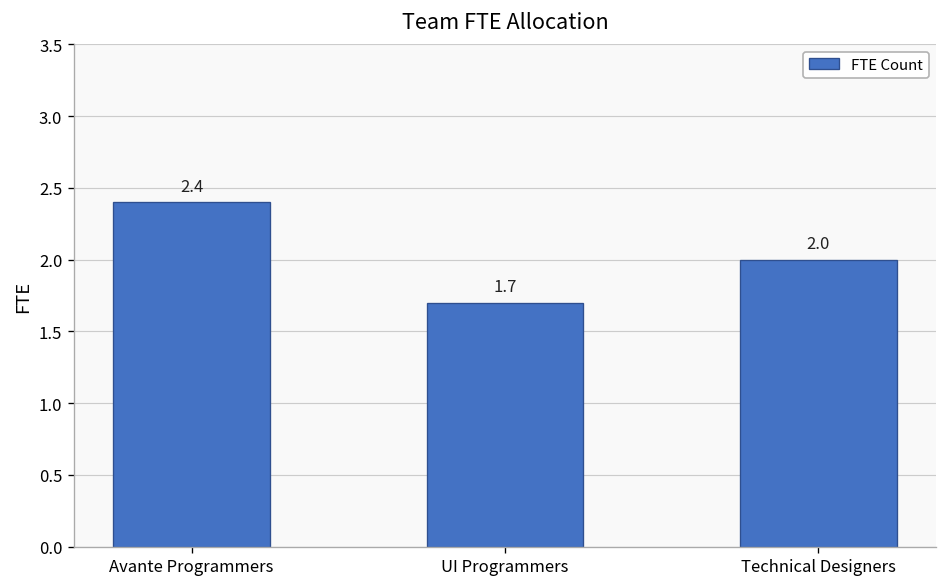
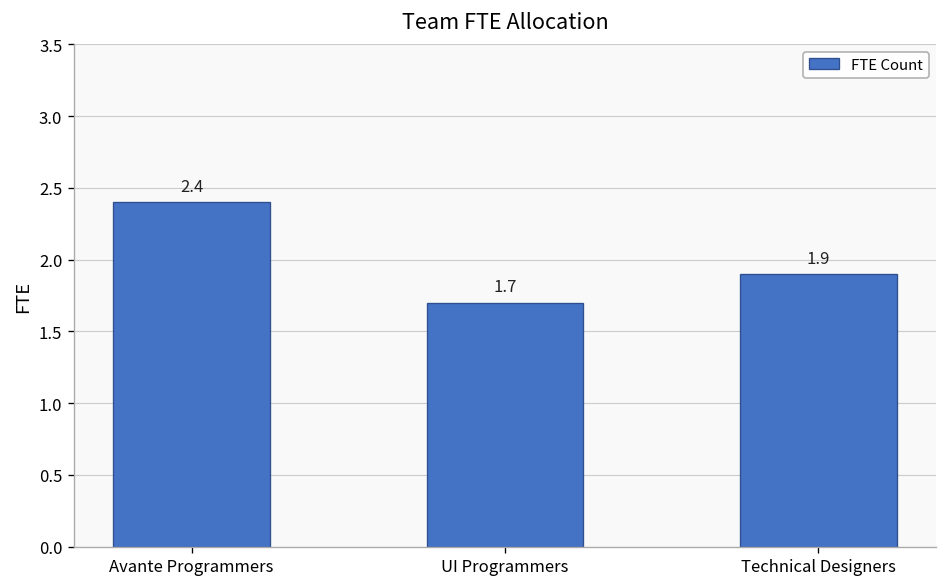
  {
    "Avante Programmers": 2.4,
    "UI Programmers": 1.7,
-   "Technical Designers": 2.0
+   "Technical Designers": 1.9
  }
